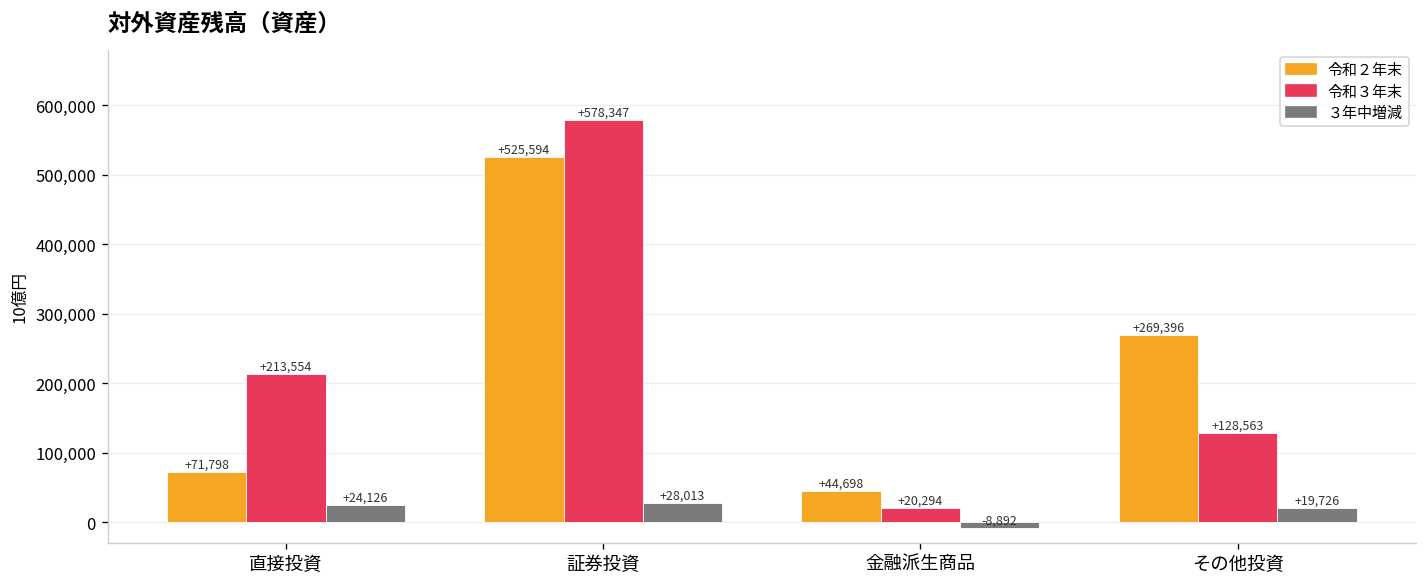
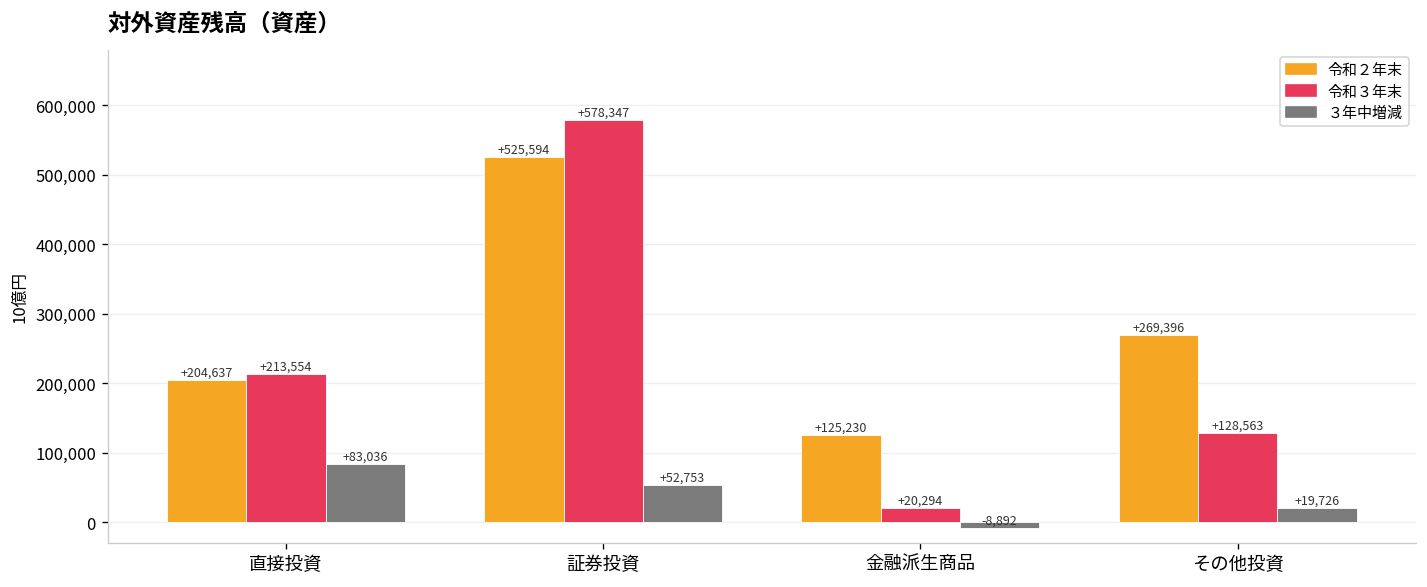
  {
    "令和２年末": {
-     "直接投資": "+71,798",
+     "直接投資": "+204,637",
      "証券投資": "+525,594",
-     "金融派生商品": "+44,698",
+     "金融派生商品": "+125,230",
      "その他投資": "+269,396"
    },
    "令和３年末": {
      "直接投資": "+213,554",
      "証券投資": "+578,347",
      "金融派生商品": "+20,294",
      "その他投資": "+128,563"
    },
    "３年中増減": {
-     "直接投資": "+24,126",
-     "証券投資": "+28,013",
+     "直接投資": "+83,036",
+     "証券投資": "+52,753",
      "金融派生商品": "-8,892",
      "その他投資": "+19,726"
    }
  }
